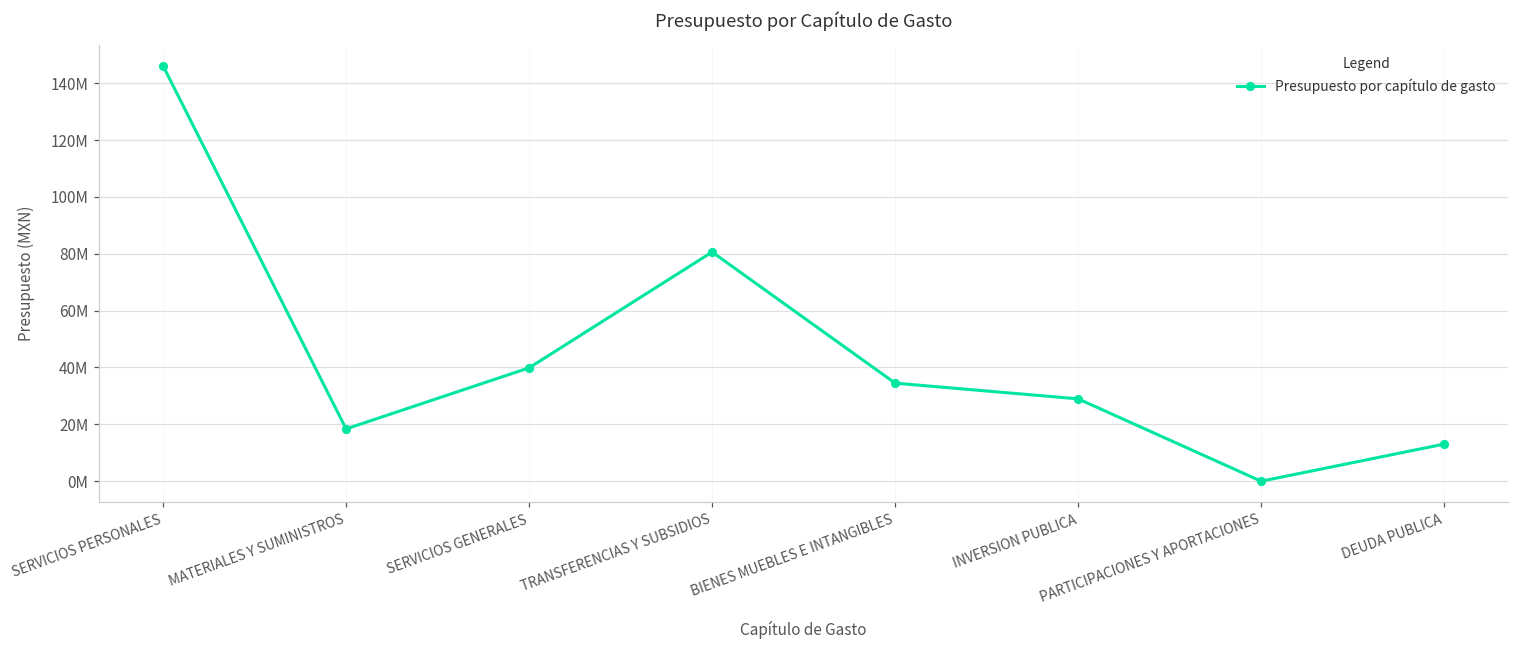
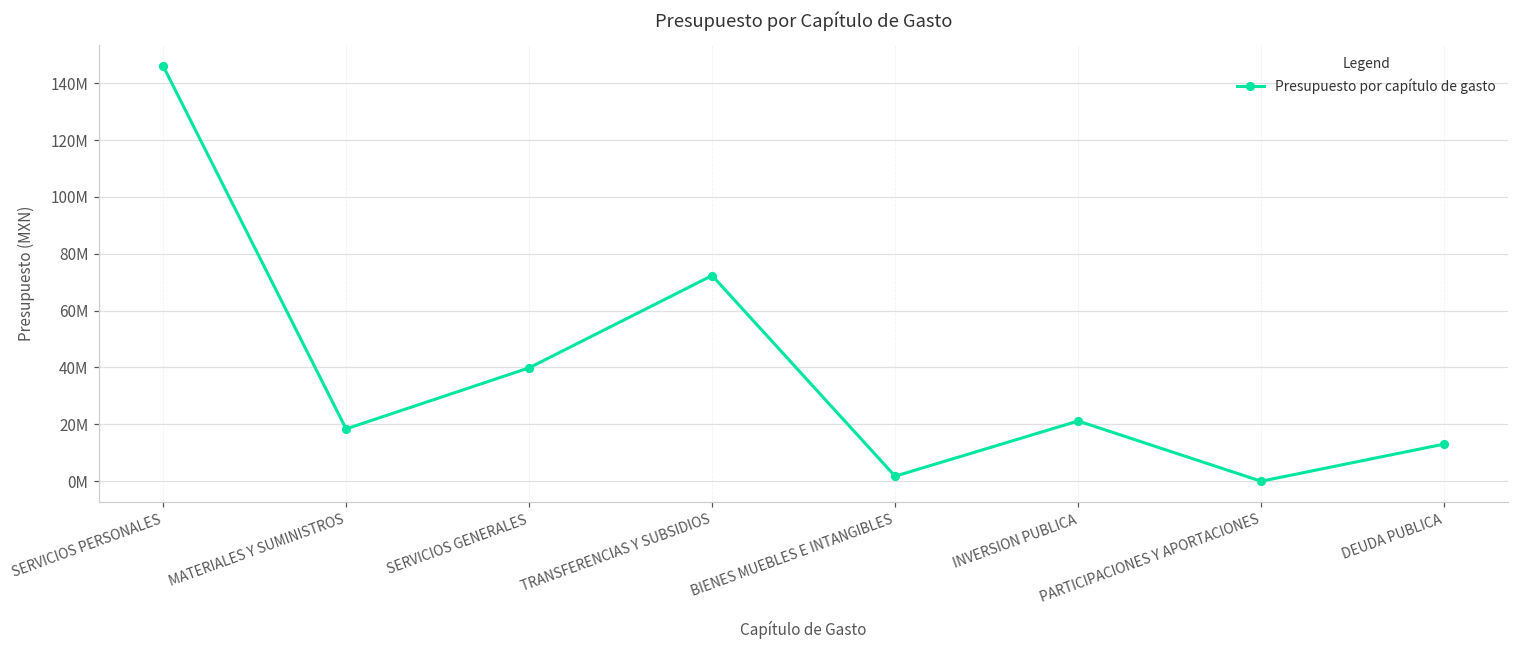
  {
    "SERVICIOS PERSONALES": 146000000,
    "MATERIALES Y SUMINISTROS": 18000000,
    "SERVICIOS GENERALES": 40000000,
-   "TRANSFERENCIAS Y SUBSIDIOS": 81000000,
-   "BIENES MUEBLES E INTANGIBLES": 34000000,
-   "INVERSION PUBLICA": 29000000,
+   "TRANSFERENCIAS Y SUBSIDIOS": 72000000,
+   "BIENES MUEBLES E INTANGIBLES": 2000000,
+   "INVERSION PUBLICA": 21000000,
    "PARTICIPACIONES Y APORTACIONES": 0,
    "DEUDA PUBLICA": 13000000
  }
